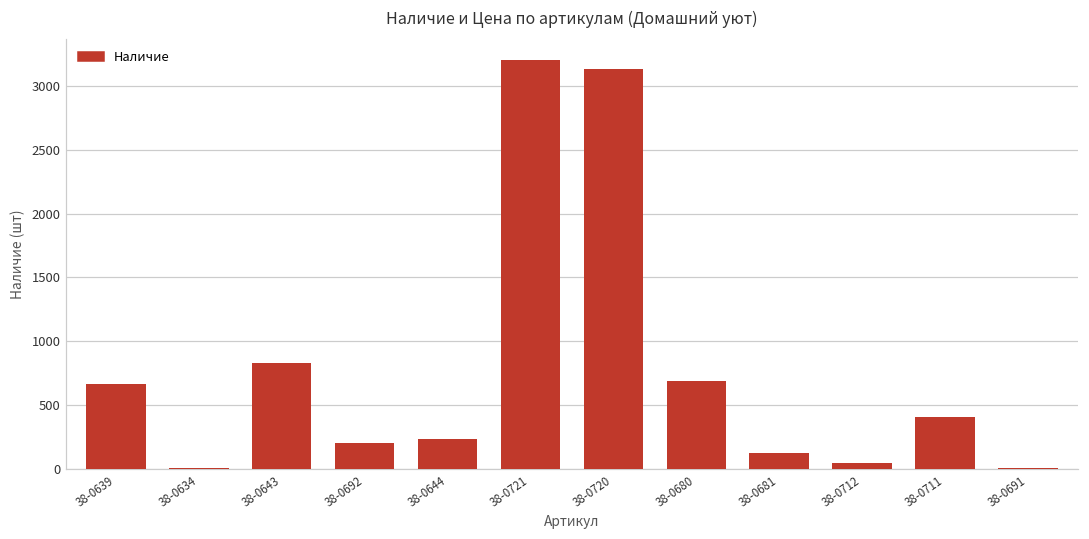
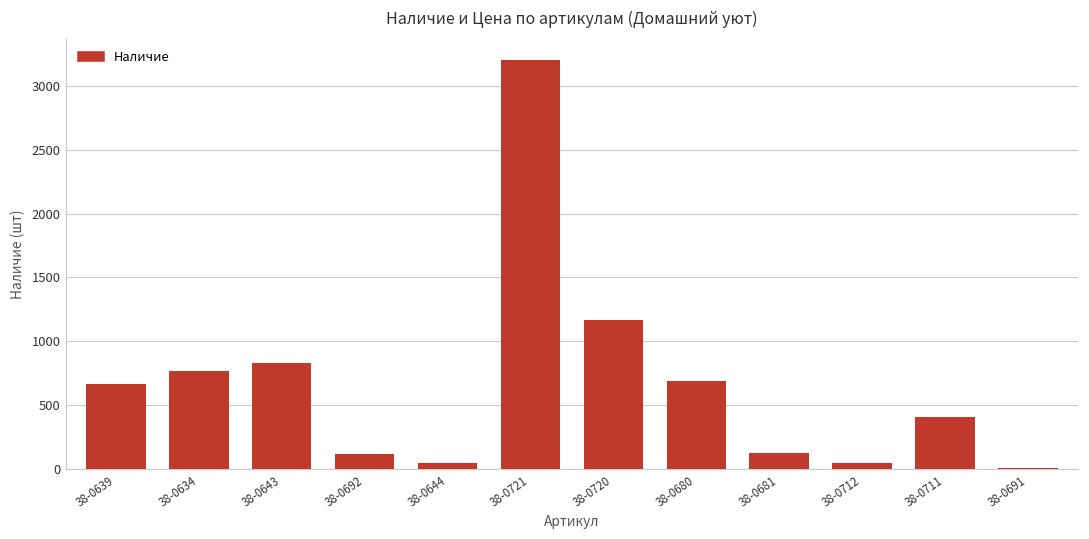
  {
    "38-0639": 670,
-   "38-0634": 10,
+   "38-0634": 760,
    "38-0643": 830,
-   "38-0692": 200,
-   "38-0644": 230,
+   "38-0692": 110,
+   "38-0644": 40,
    "38-0721": 3210,
-   "38-0720": 3130,
+   "38-0720": 1170,
    "38-0680": 690,
    "38-0681": 120,
    "38-0712": 50,
    "38-0711": 410
  }
